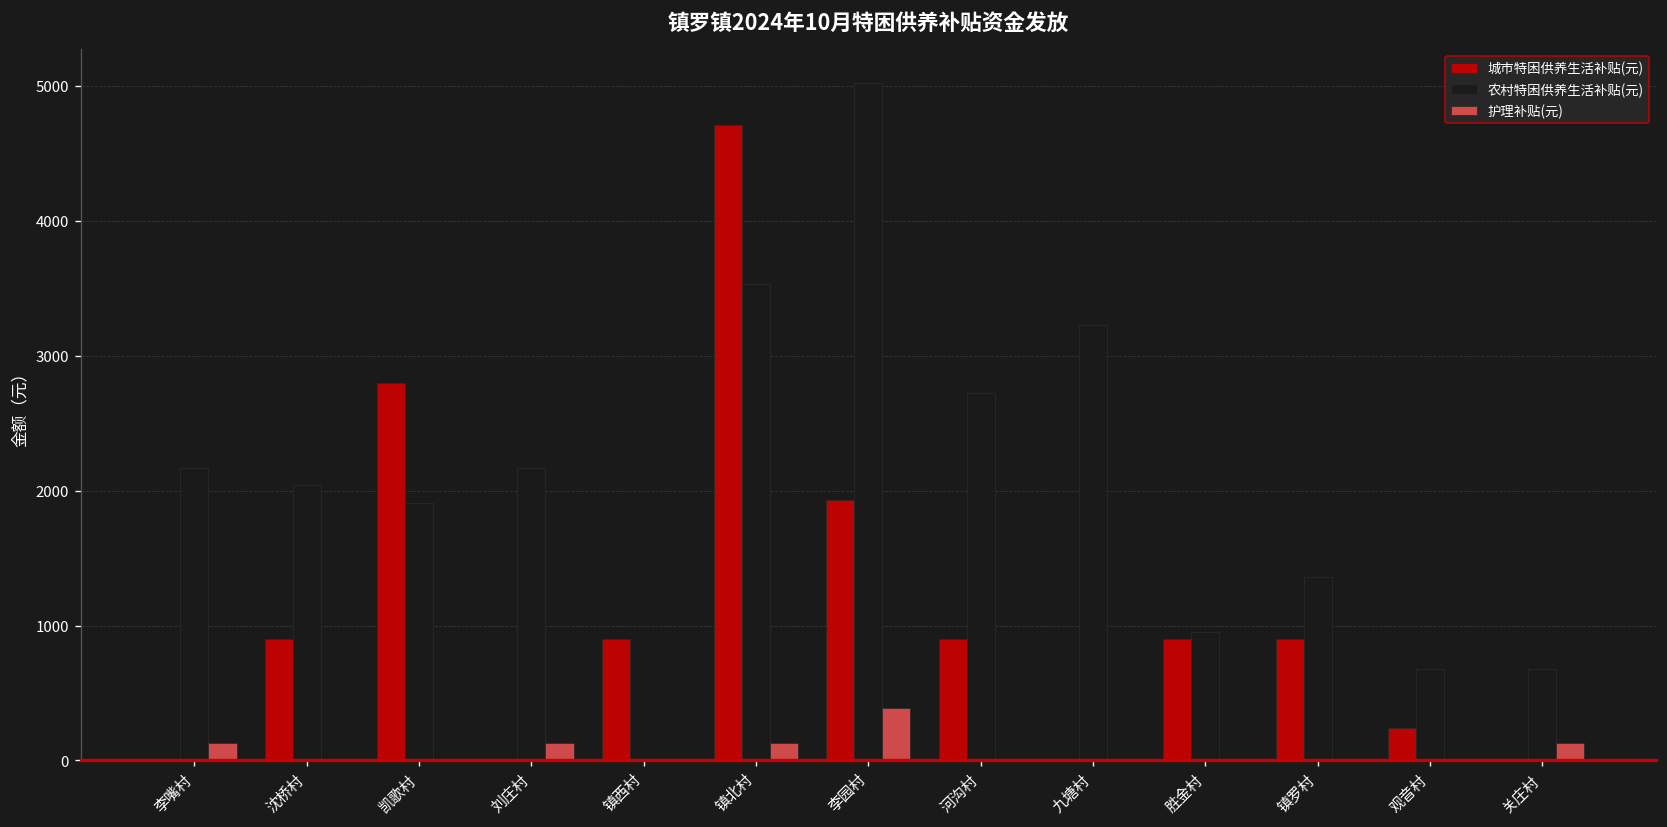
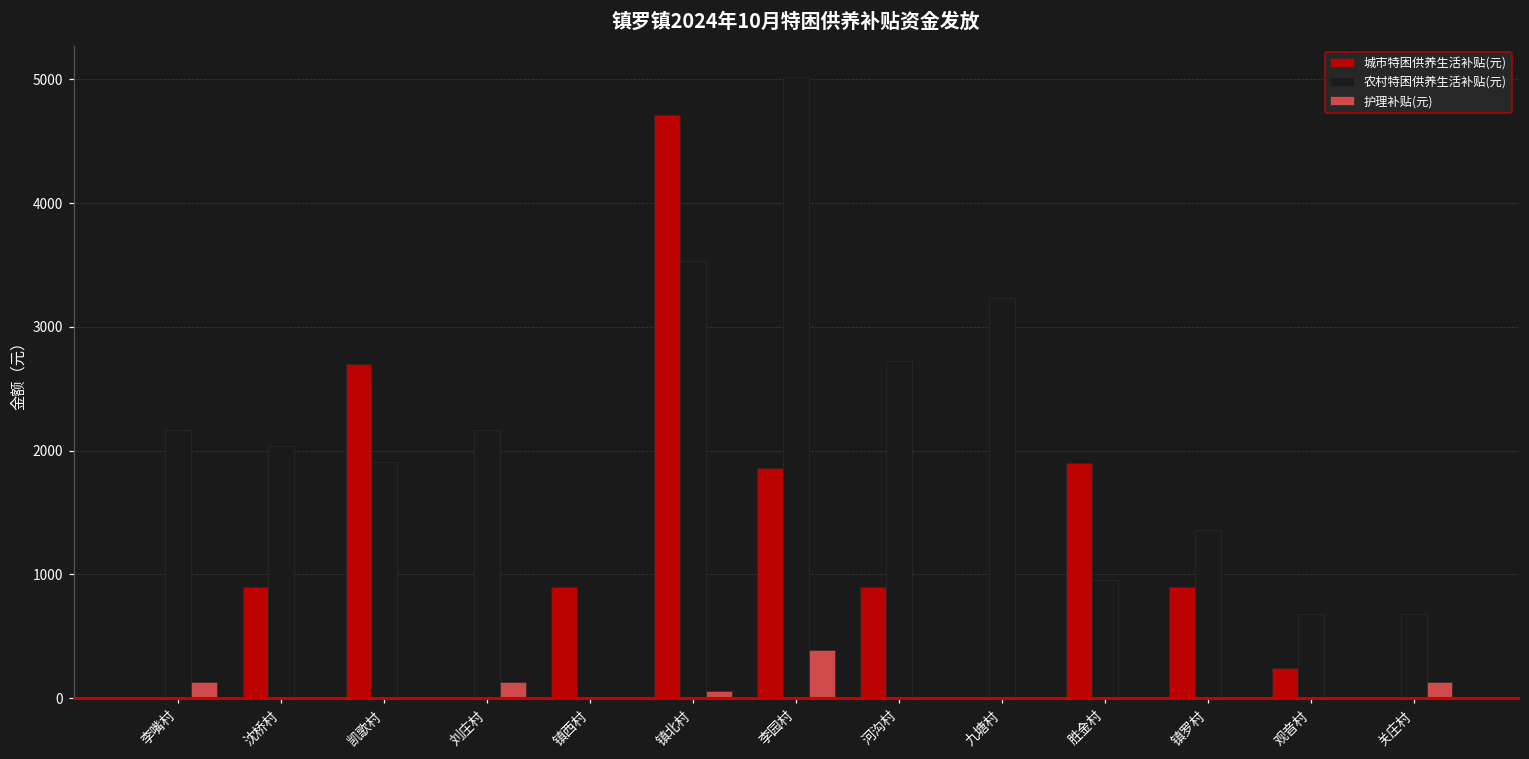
  {
    "城市特困供养生活补贴(元)": {
      "李嘴村": 0,
      "沈桥村": 900,
-     "凯歌村": 2800,
+     "凯歌村": 2700,
      "刘庄村": 0,
      "镇西村": 900,
      "镇北村": 4710,
-     "李园村": 1930,
+     "李园村": 1860,
      "河沟村": 900,
      "九塘村": 0,
-     "胜金村": 900,
+     "胜金村": 1900,
      "镇罗村": 900,
      "观音村": 240,
      "关庄村": 0
    },
    "农村特困供养生活补贴(元)": {
      "李嘴村": 2170,
      "沈桥村": 2040,
      "凯歌村": 1910,
      "刘庄村": 2170,
      "镇西村": 0,
      "镇北村": 3530,
      "李园村": 5020,
      "河沟村": 2720,
      "九塘村": 3230,
      "胜金村": 950,
      "镇罗村": 1360,
      "观音村": 680,
      "关庄村": 680
    },
    "护理补贴(元)": {
      "李嘴村": 130,
      "沈桥村": 0,
      "凯歌村": 0,
      "刘庄村": 130,
      "镇西村": 0,
-     "镇北村": 130,
+     "镇北村": 60,
      "李园村": 390,
      "河沟村": 0,
      "九塘村": 0,
      "胜金村": 0,
      "镇罗村": 0,
      "观音村": 0,
      "关庄村": 130
    }
  }
